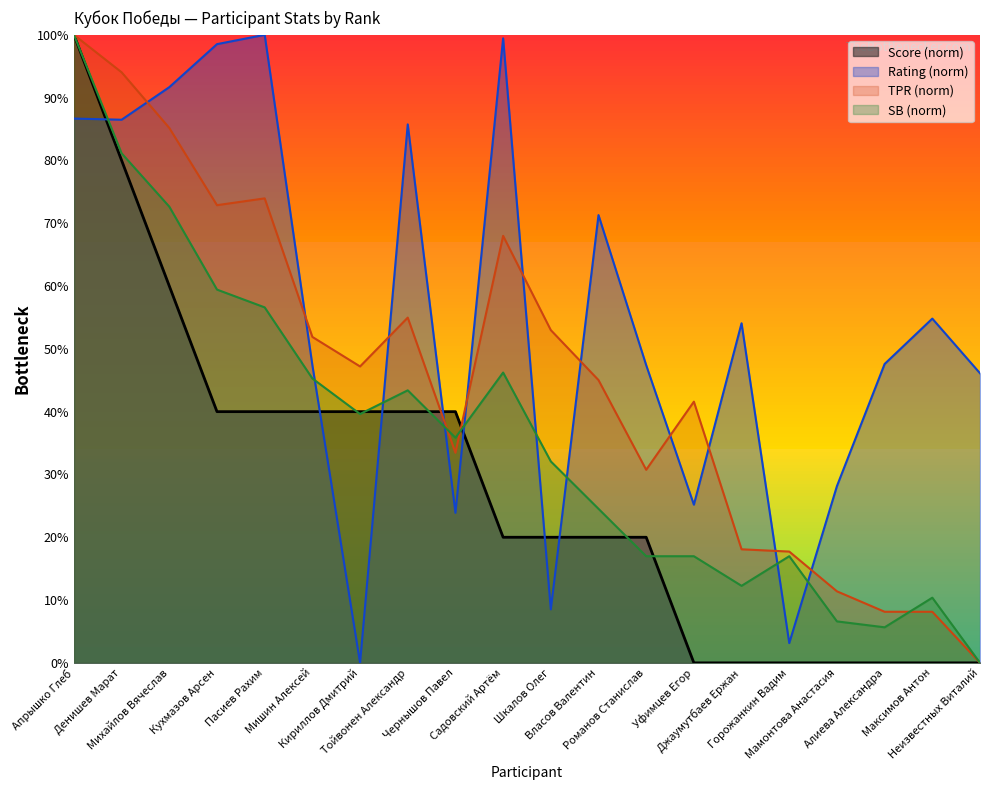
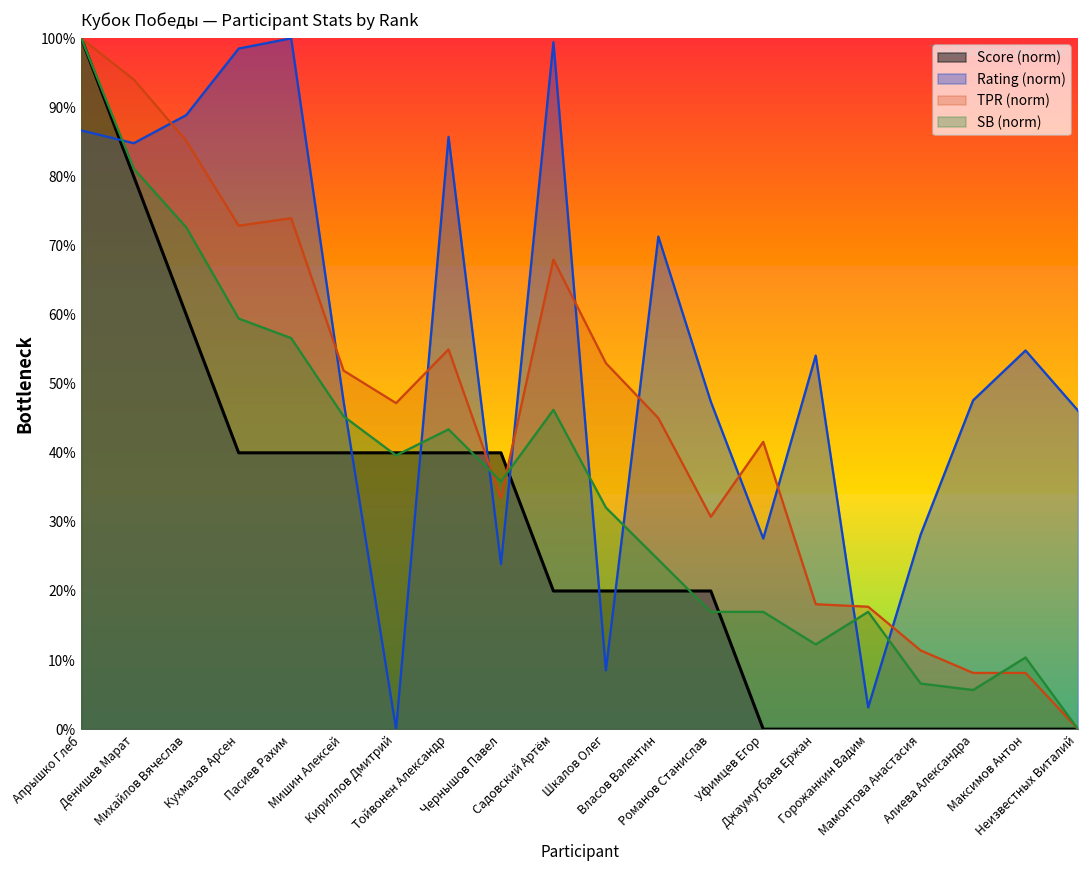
  {
    "Rating (norm)": {
      "Апрышко Глеб": "87%",
-     "Денишев Марат": "86%",
-     "Михайлов Вячеслав": "92%",
+     "Денишев Марат": "85%",
+     "Михайлов Вячеслав": "89%",
      "Кухмазов Арсен": "99%",
      "Пасиев Рахим": "100%",
      "Мишин Алексей": "47%",
      "Кириллов Дмитрий": "0%",
      "Тойвонен Александр": "86%",
      "Чернышов Павел": "24%",
      "Садовский Артём": "99%",
      "Шкалов Олег": "9%",
      "Власов Валентин": "71%",
      "Романов Станислав": "47%",
-     "Уфимцев Егор": "25%",
+     "Уфимцев Егор": "28%",
      "Джаумутбаев Ержан": "54%",
      "Горожанкин Вадим": "3%",
      "Мамонтова Анастасия": "28%",
      "Алиева Александра": "48%",
      "Максимов Антон": "55%",
      "Неизвестных Виталий": "46%"
    }
  }
